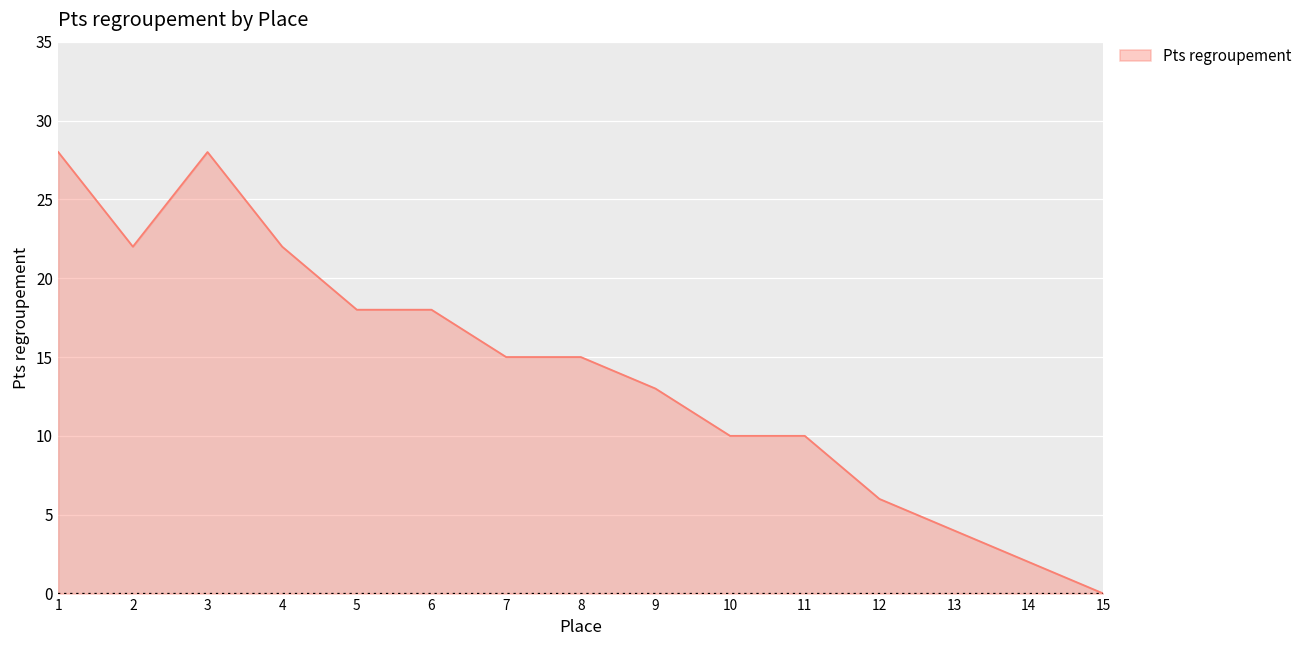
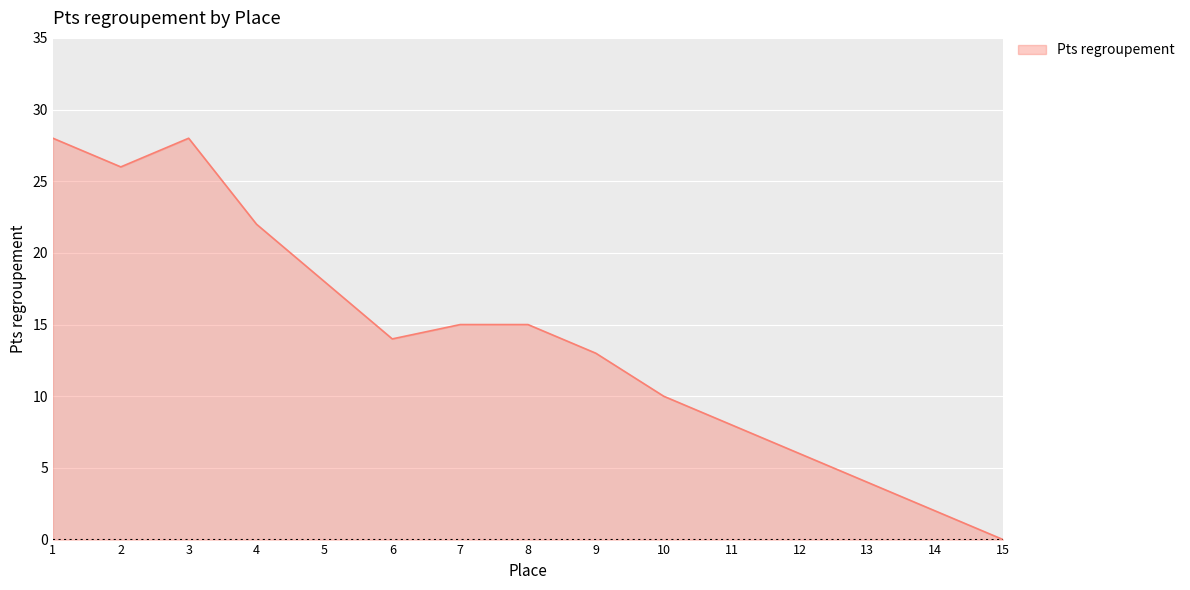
  {
    "1": 28,
-   "2": 22,
+   "2": 26,
    "3": 28,
    "4": 22,
    "5": 18,
-   "6": 18,
+   "6": 14,
    "7": 15,
    "8": 15,
    "9": 13,
    "10": 10,
-   "11": 10,
+   "11": 8,
    "12": 6,
    "13": 4,
    "14": 2,
    "15": 0
  }
